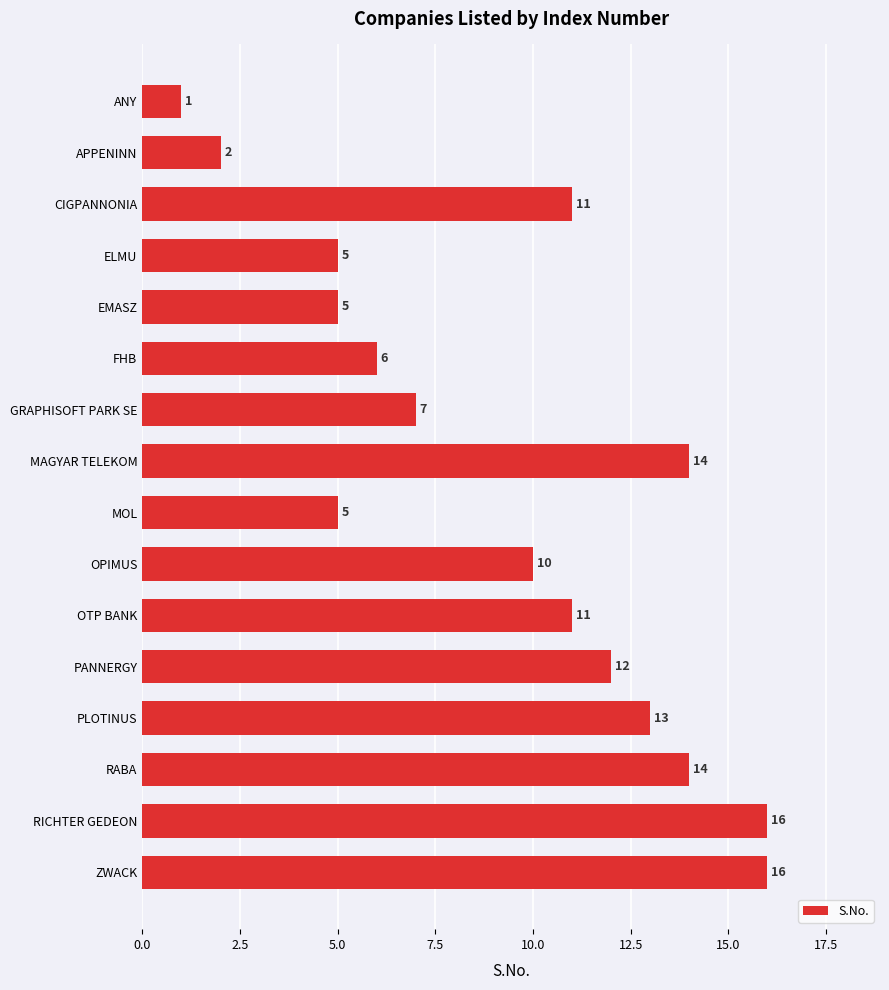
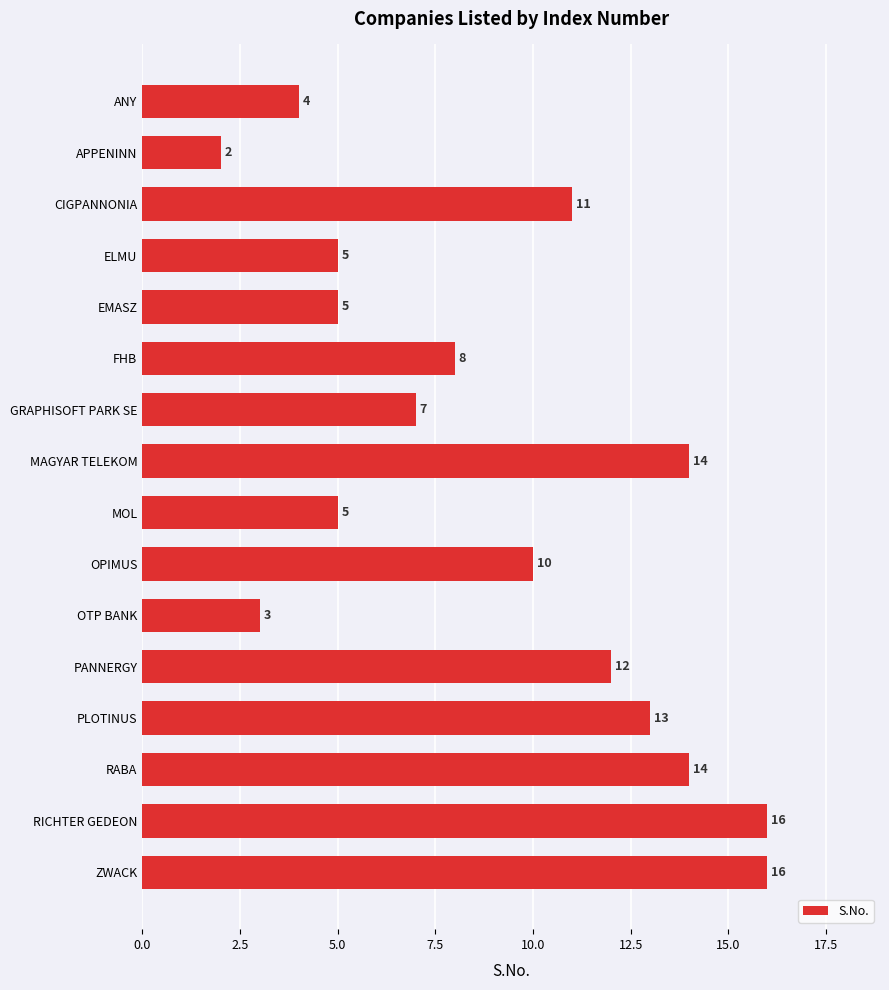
  {
-   "ANY": 1,
+   "ANY": 4,
    "APPENINN": 2,
    "CIGPANNONIA": 11,
    "ELMU": 5,
    "EMASZ": 5,
-   "FHB": 6,
+   "FHB": 8,
    "GRAPHISOFT PARK SE": 7,
    "MAGYAR TELEKOM": 14,
    "MOL": 5,
    "OPIMUS": 10,
-   "OTP BANK": 11,
+   "OTP BANK": 3,
    "PANNERGY": 12,
    "PLOTINUS": 13,
    "RABA": 14,
    "RICHTER GEDEON": 16,
    "ZWACK": 16
  }
